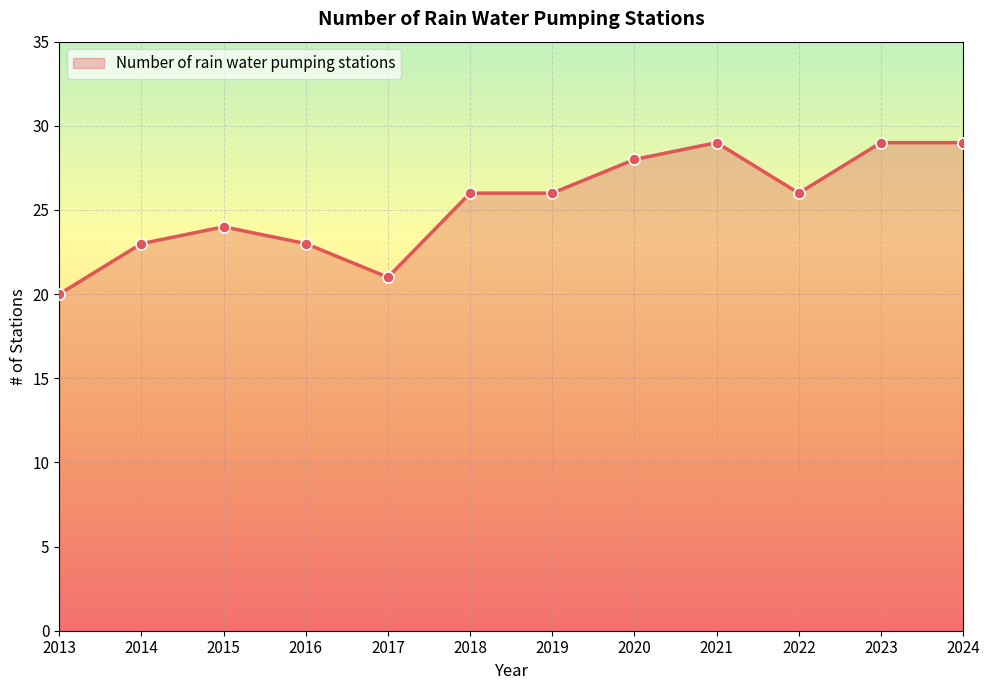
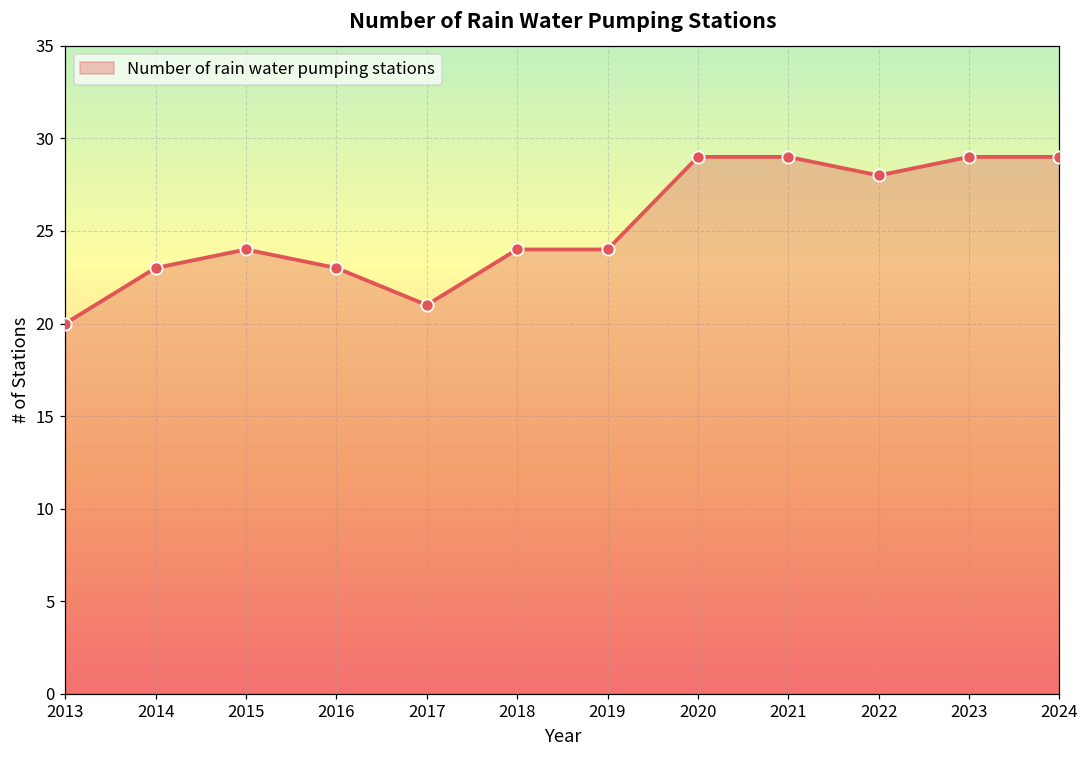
  {
    "2013": 20,
    "2014": 23,
    "2015": 24,
    "2016": 23,
    "2017": 21,
-   "2018": 26,
-   "2019": 26,
-   "2020": 28,
+   "2018": 24,
+   "2019": 24,
+   "2020": 29,
    "2021": 29,
-   "2022": 26,
+   "2022": 28,
    "2023": 29,
    "2024": 29
  }
